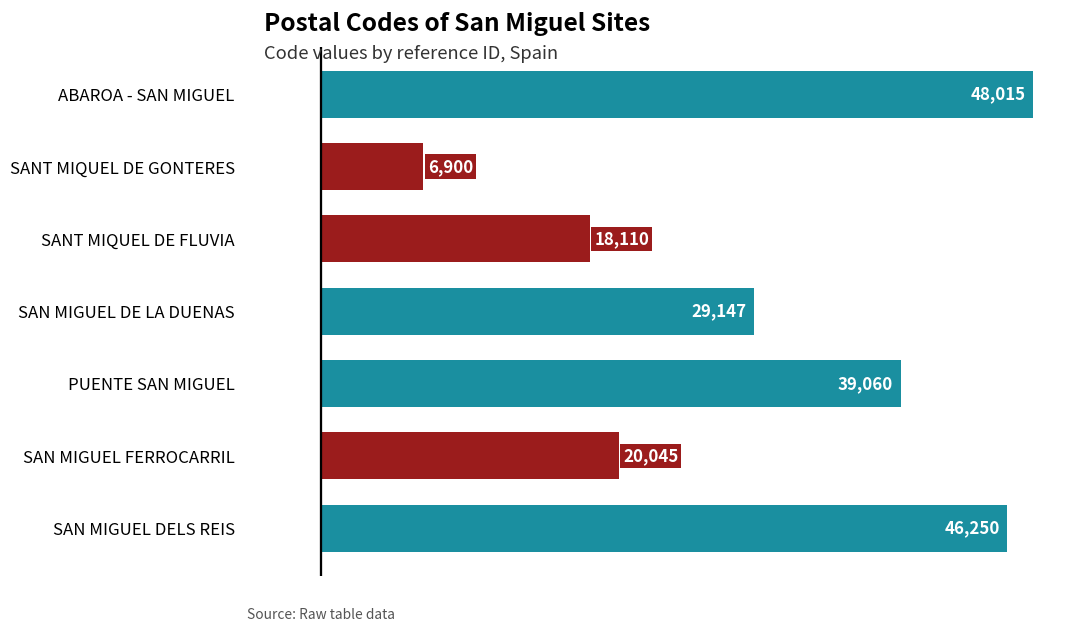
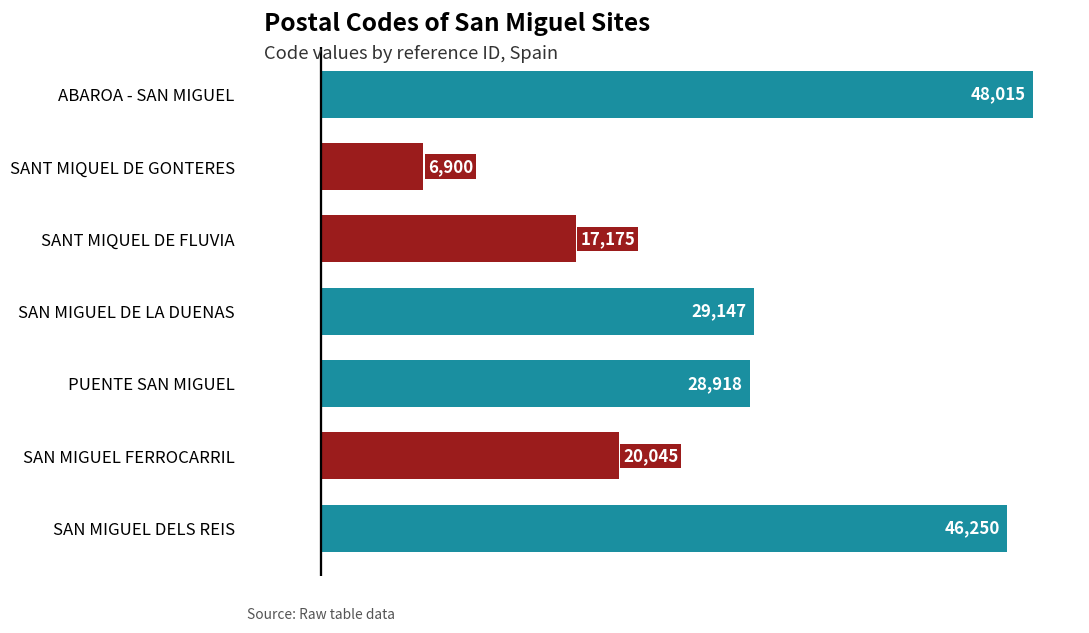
  {
    "ABAROA - SAN MIGUEL": "48,015",
-   "SANT MIQUEL DE FLUVIA": "18,110",
+   "SANT MIQUEL DE FLUVIA": "17,175",
    "SAN MIGUEL DE LA DUENAS": "29,147",
-   "PUENTE SAN MIGUEL": "39,060",
+   "PUENTE SAN MIGUEL": "28,918",
    "SAN MIGUEL DELS REIS": "46,250"
  }
